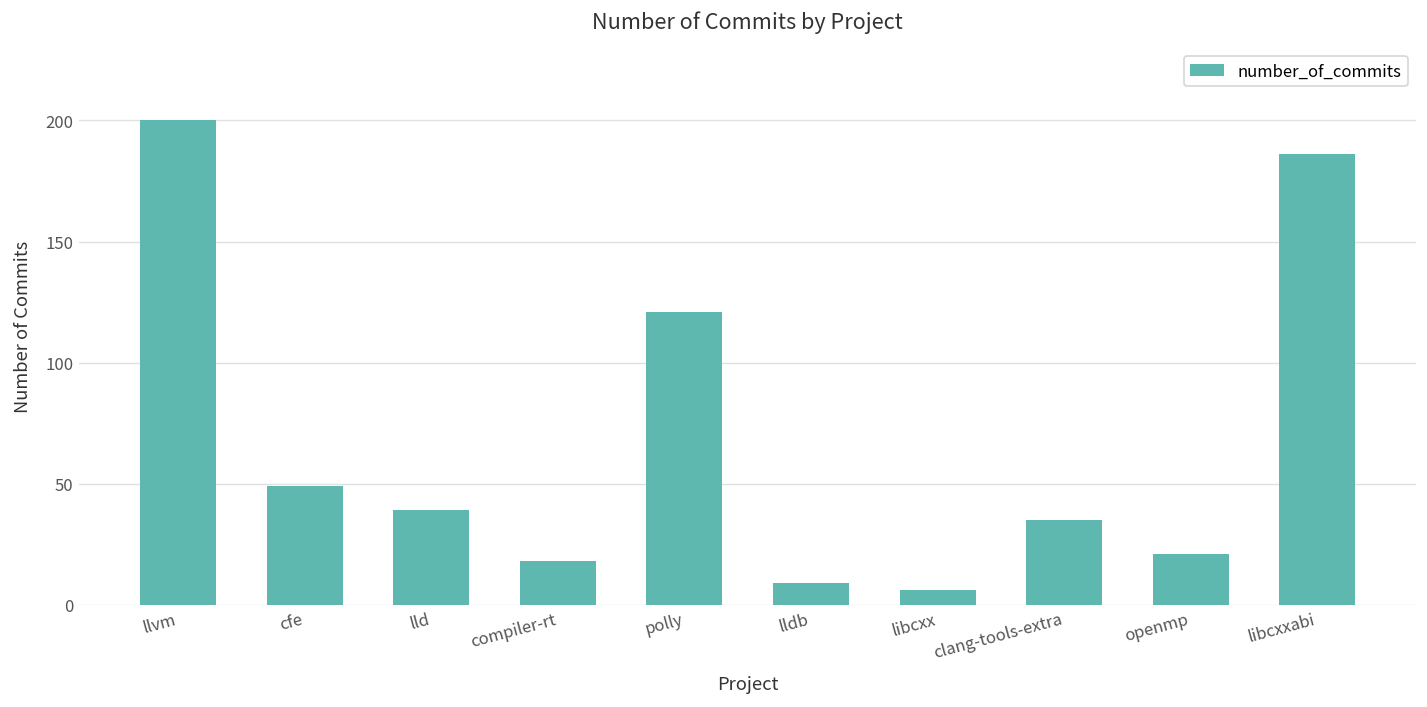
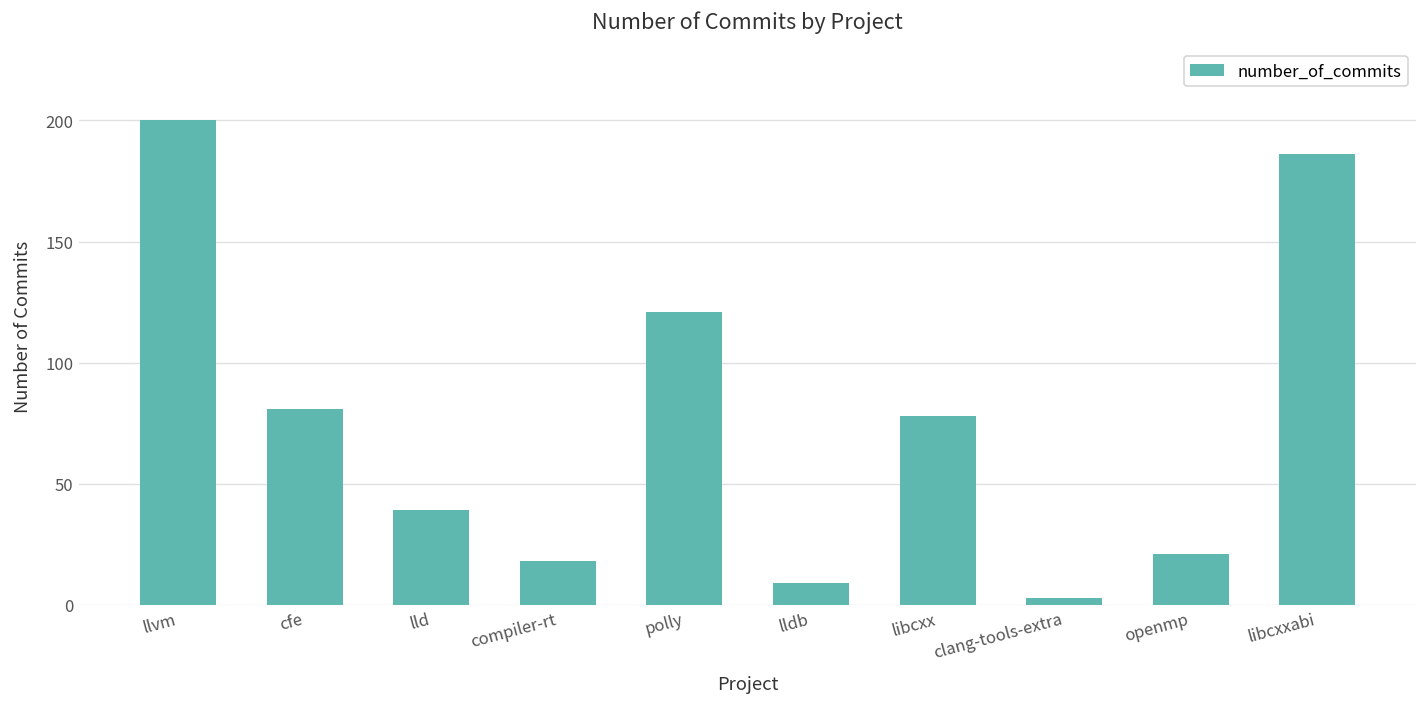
  {
    "llvm": 200,
-   "cfe": 49,
+   "cfe": 81,
    "lld": 39,
    "compiler-rt": 18,
    "polly": 121,
    "lldb": 9,
-   "libcxx": 6,
-   "clang-tools-extra": 35,
+   "libcxx": 78,
+   "clang-tools-extra": 3,
    "openmp": 21,
    "libcxxabi": 186
  }
